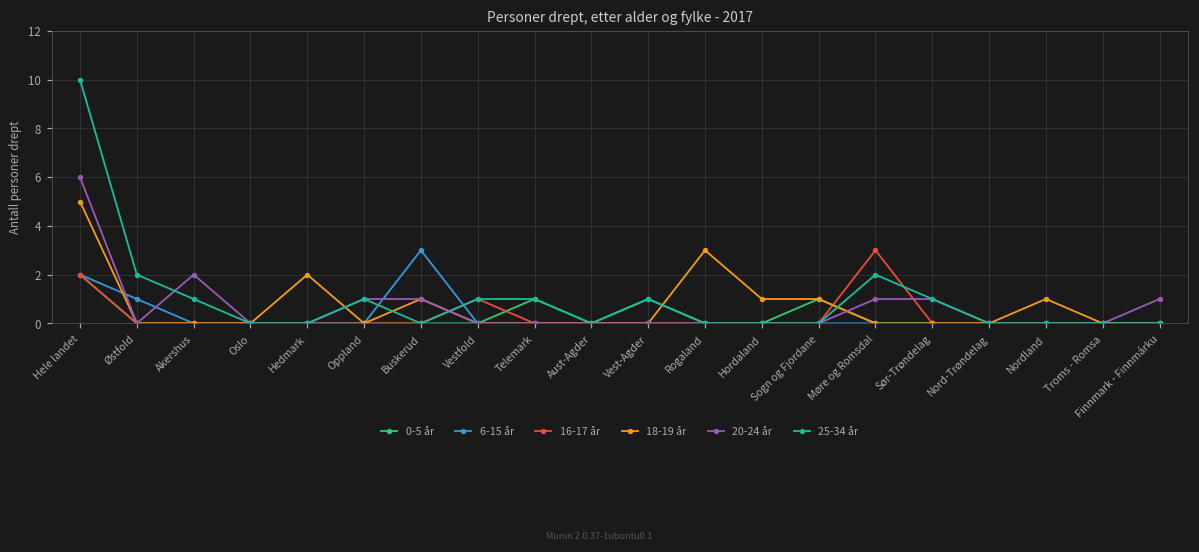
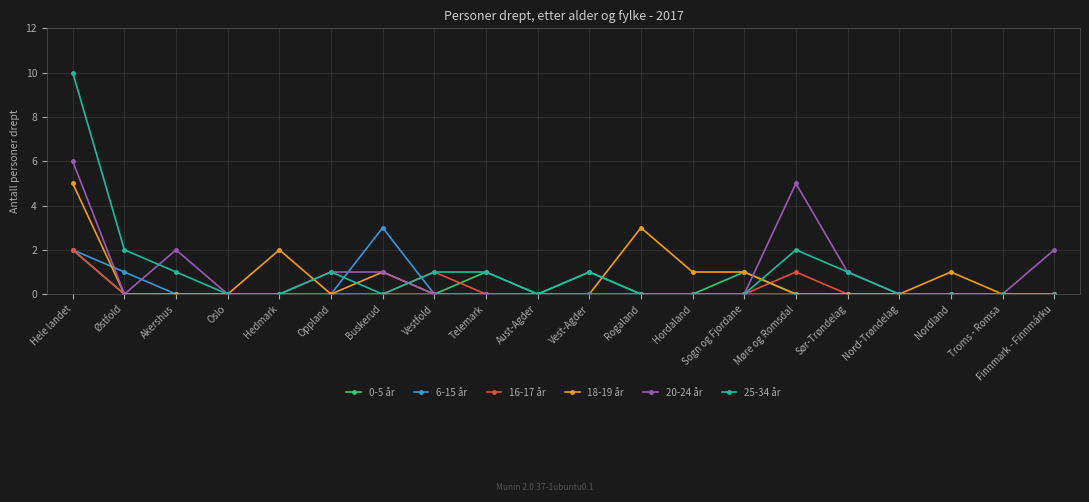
  {
    "6-15 år": {
      "Østfold": 1,
      "Buskerud": 3
    },
    "16-17 år": {
-     "Møre og Romsdal": 3
+     "Møre og Romsdal": 1
    },
    "18-19 år": {
      "Hele landet": 5,
      "Hedmark": 2,
      "Rogaland": 3,
      "Hordaland": 1,
      "Nordland": 1
    },
    "20-24 år": {
      "Hele landet": 6,
      "Akershus": 2,
-     "Møre og Romsdal": 1,
-     "Finnmark - Finnmárku": 1
+     "Møre og Romsdal": 5,
+     "Finnmark - Finnmárku": 2
    }
  }
